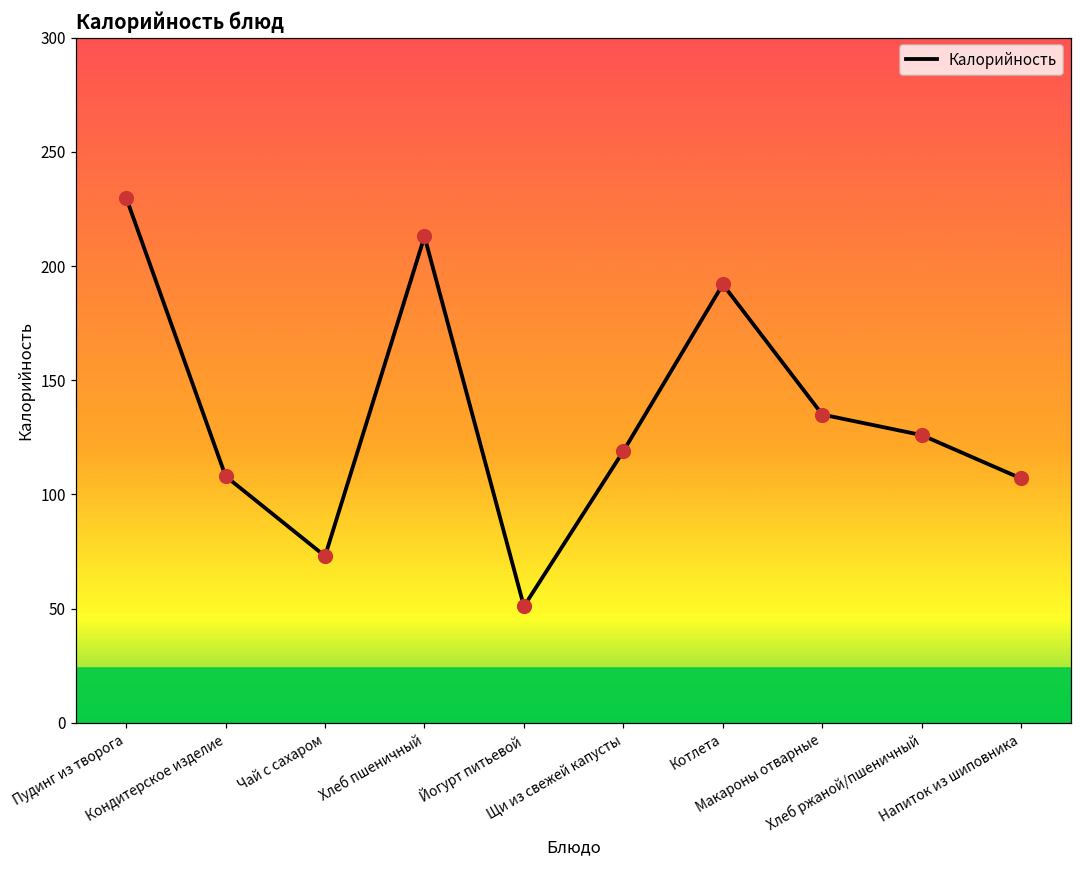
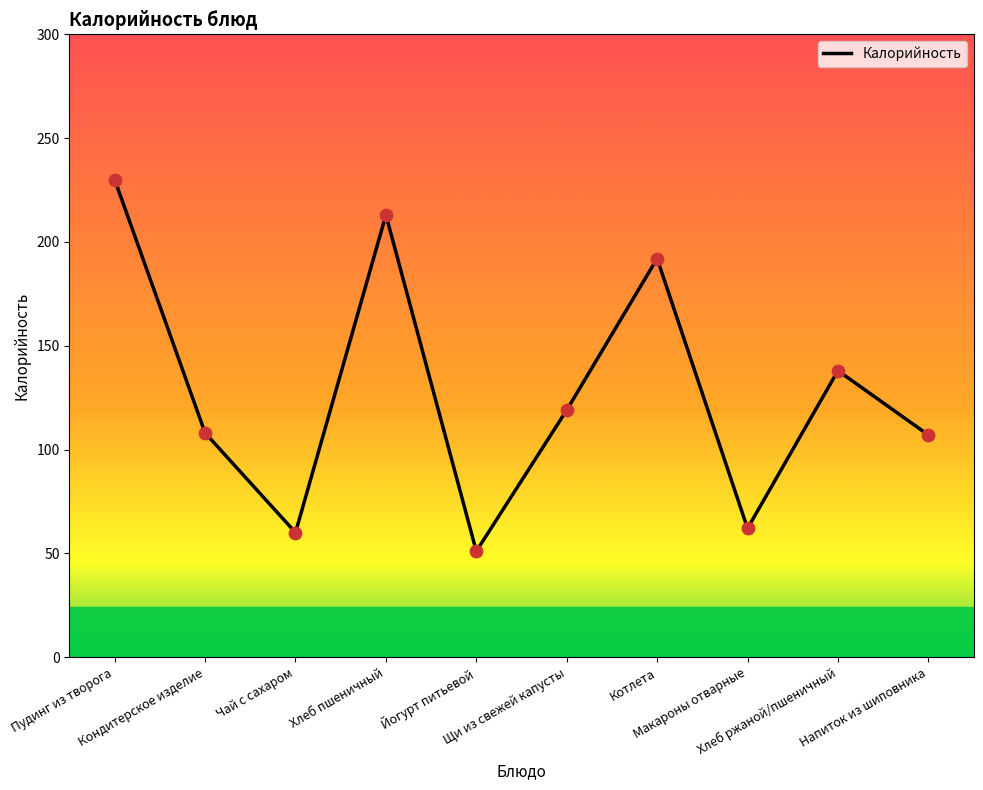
  {
    "Пудинг из творога": 230,
    "Кондитерское изделие": 108,
-   "Чай с сахаром": 73,
+   "Чай с сахаром": 60,
    "Хлеб пшеничный": 213,
    "Йогурт питьевой": 51,
    "Щи из свежей капусты": 119,
    "Котлета": 192,
-   "Макароны отварные": 135,
-   "Хлеб ржаной/пшеничный": 126,
+   "Макароны отварные": 62,
+   "Хлеб ржаной/пшеничный": 138,
    "Напиток из шиповника": 107
  }
